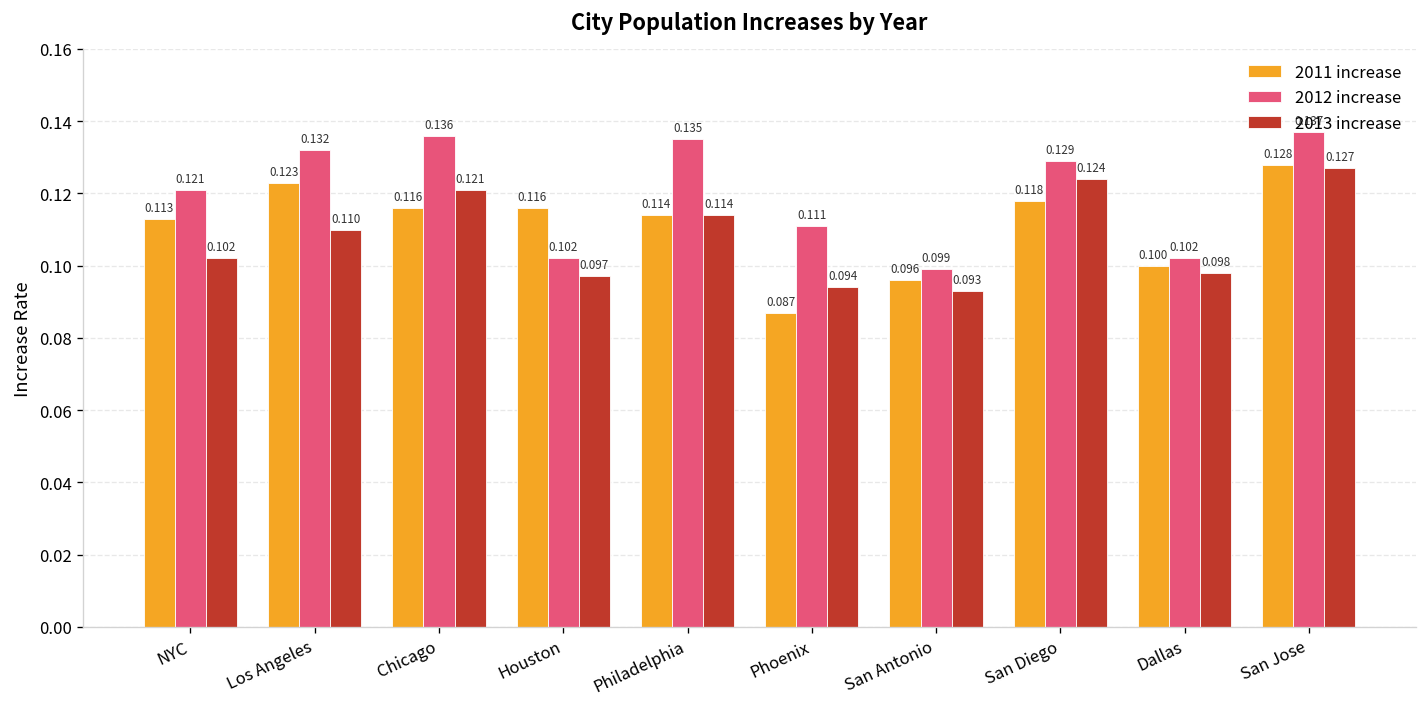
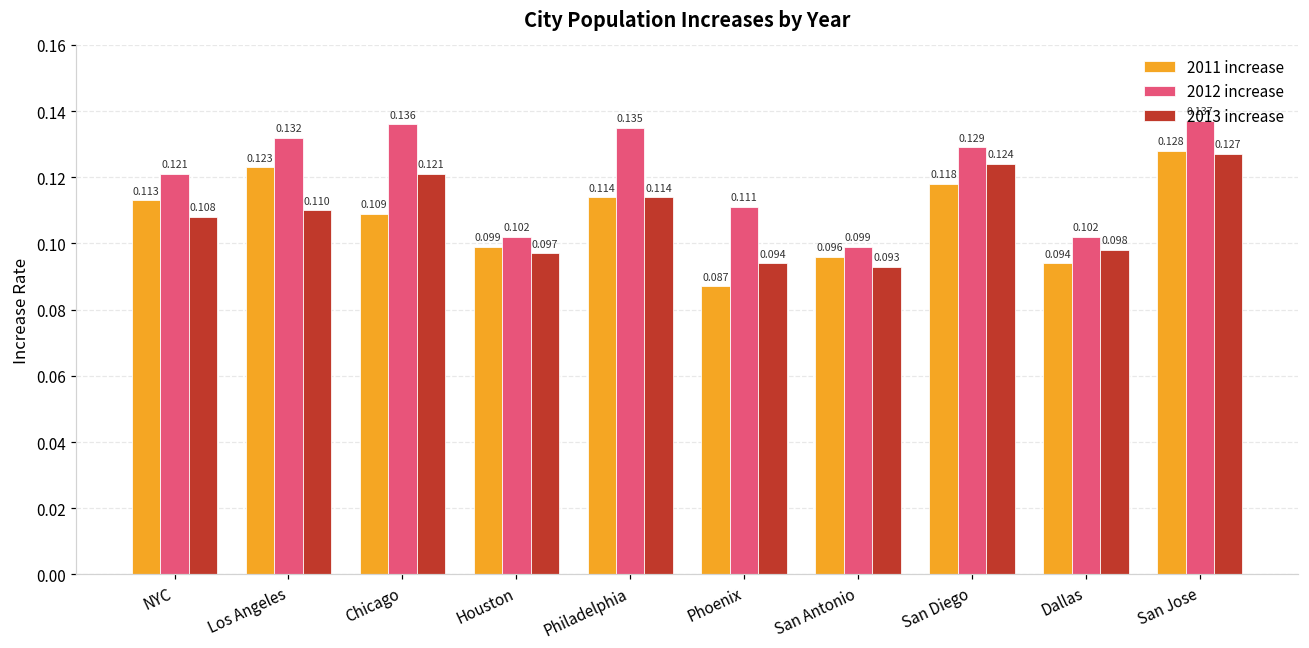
  {
    "2011 increase": {
      "NYC": 0.113,
      "Los Angeles": 0.123,
-     "Chicago": 0.116,
-     "Houston": 0.116,
+     "Chicago": 0.109,
+     "Houston": 0.099,
      "Philadelphia": 0.114,
      "Phoenix": 0.087,
      "San Antonio": 0.096,
      "San Diego": 0.118,
-     "Dallas": 0.100,
+     "Dallas": 0.094,
      "San Jose": 0.128
    },
    "2012 increase": {
      "NYC": 0.121,
      "Los Angeles": 0.132,
      "Chicago": 0.136,
      "Houston": 0.102,
      "Philadelphia": 0.135,
      "Phoenix": 0.111,
      "San Antonio": 0.099,
      "San Diego": 0.129,
      "Dallas": 0.102,
      "San Jose": 0.137
    },
    "2013 increase": {
-     "NYC": 0.102,
+     "NYC": 0.108,
      "Los Angeles": 0.110,
      "Chicago": 0.121,
      "Houston": 0.097,
      "Philadelphia": 0.114,
      "Phoenix": 0.094,
      "San Antonio": 0.093,
      "San Diego": 0.124,
      "Dallas": 0.098,
      "San Jose": 0.127
    }
  }
